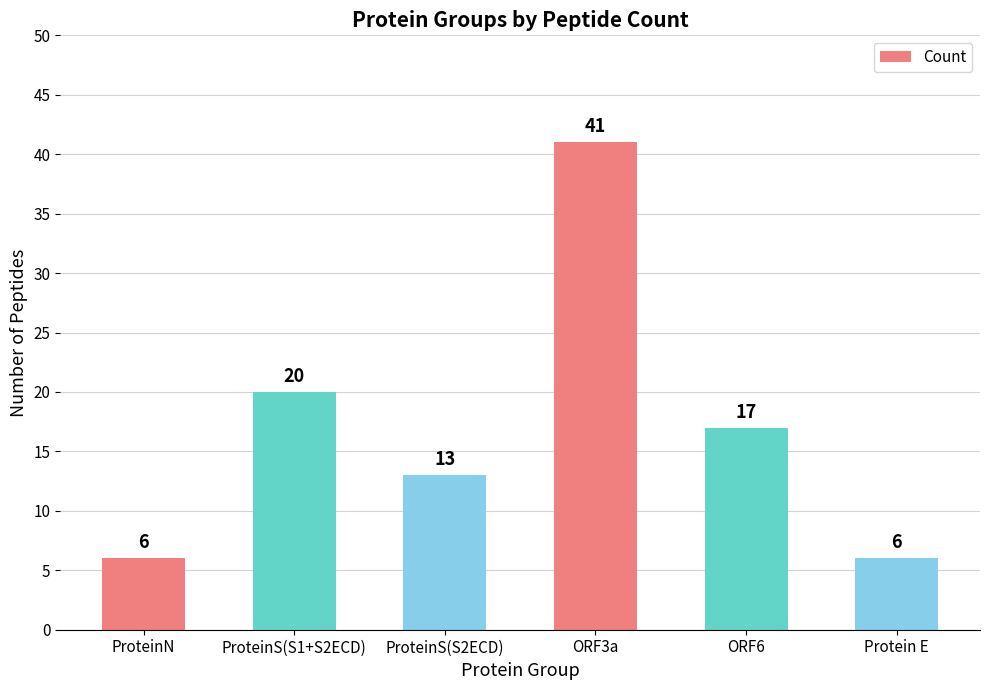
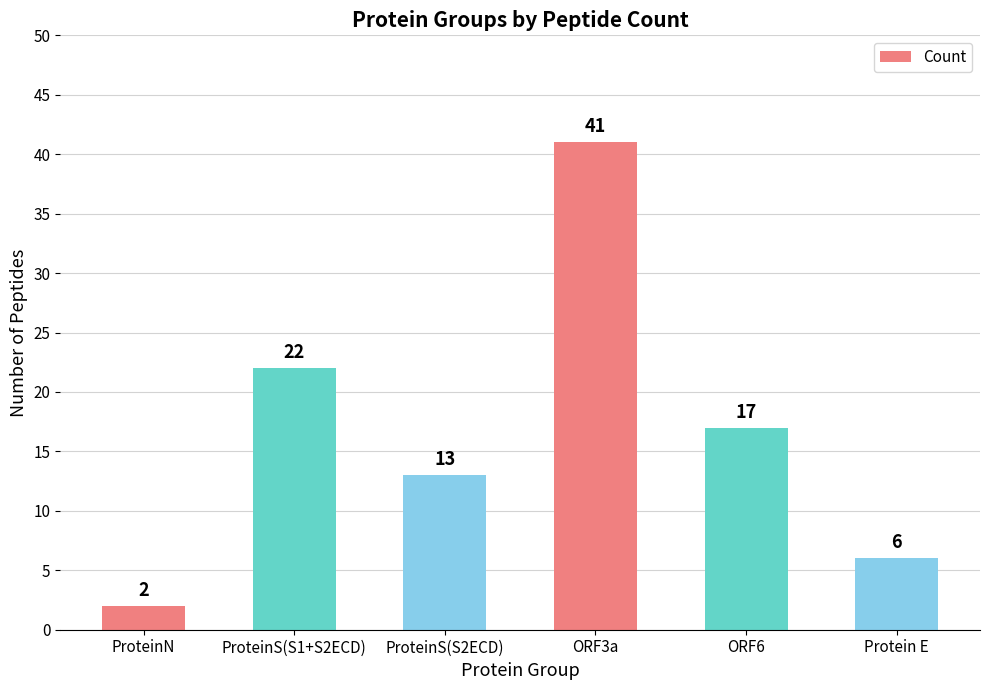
  {
-   "ProteinN": 6,
-   "ProteinS(S1+S2ECD)": 20,
+   "ProteinN": 2,
+   "ProteinS(S1+S2ECD)": 22,
    "ProteinS(S2ECD)": 13,
    "ORF3a": 41,
    "ORF6": 17,
    "Protein E": 6
  }
